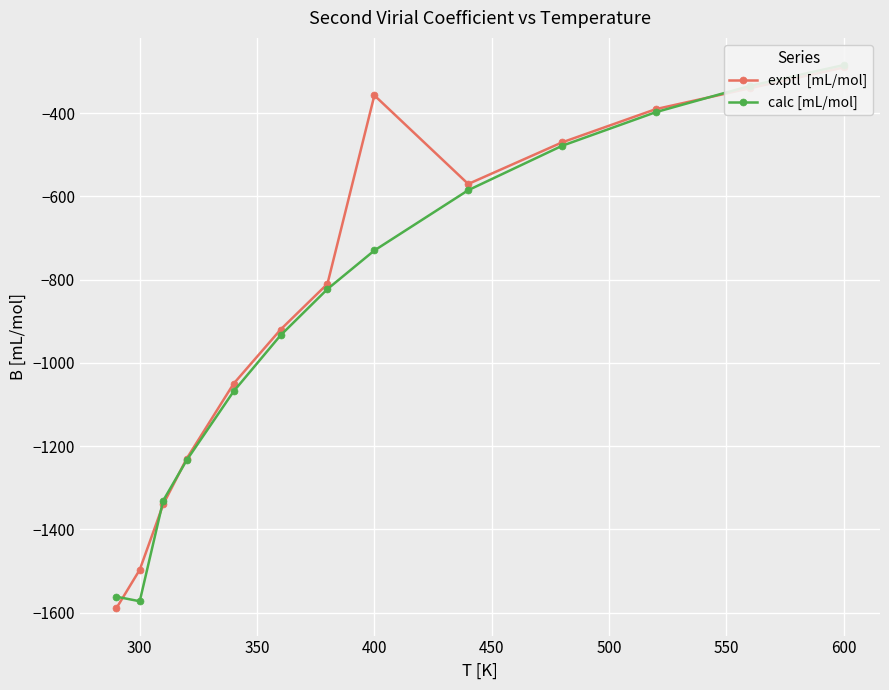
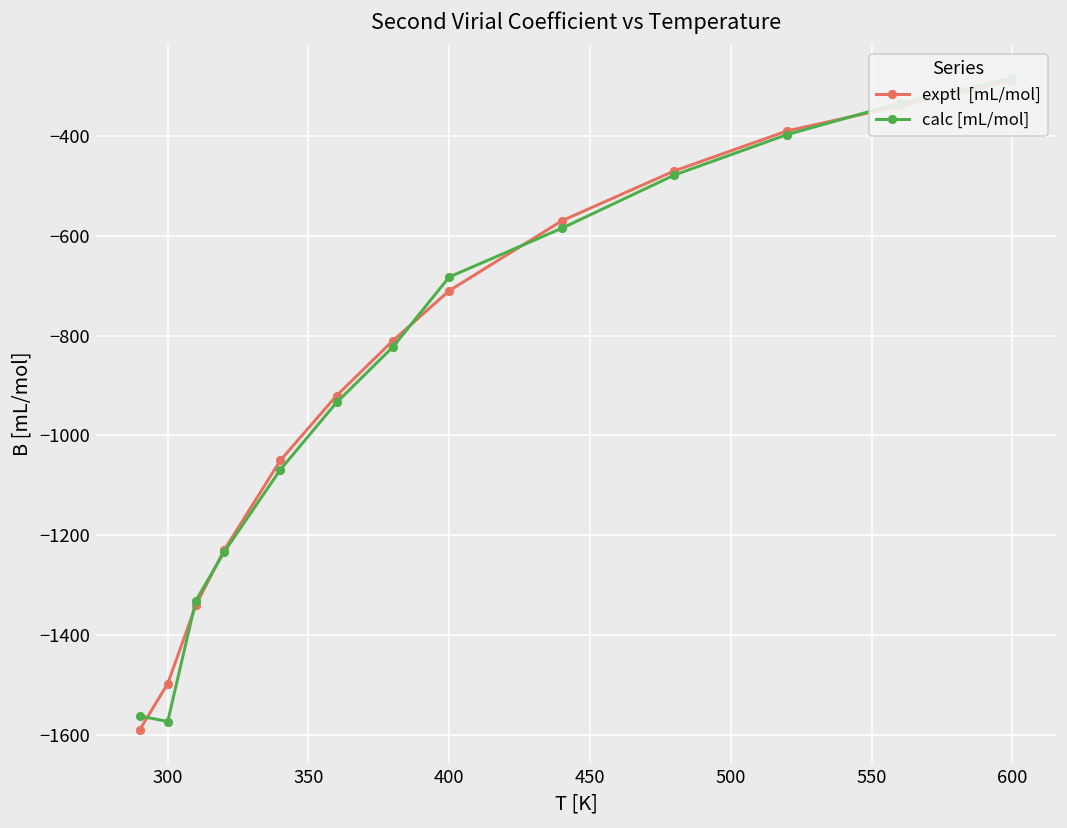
  {
    "exptl [mL/mol]": {
      "300": -1500,
-     "400": -360
+     "400": -710
    },
    "calc [mL/mol]": {
      "300": -1570,
-     "400": -730
+     "400": -680
    }
  }
